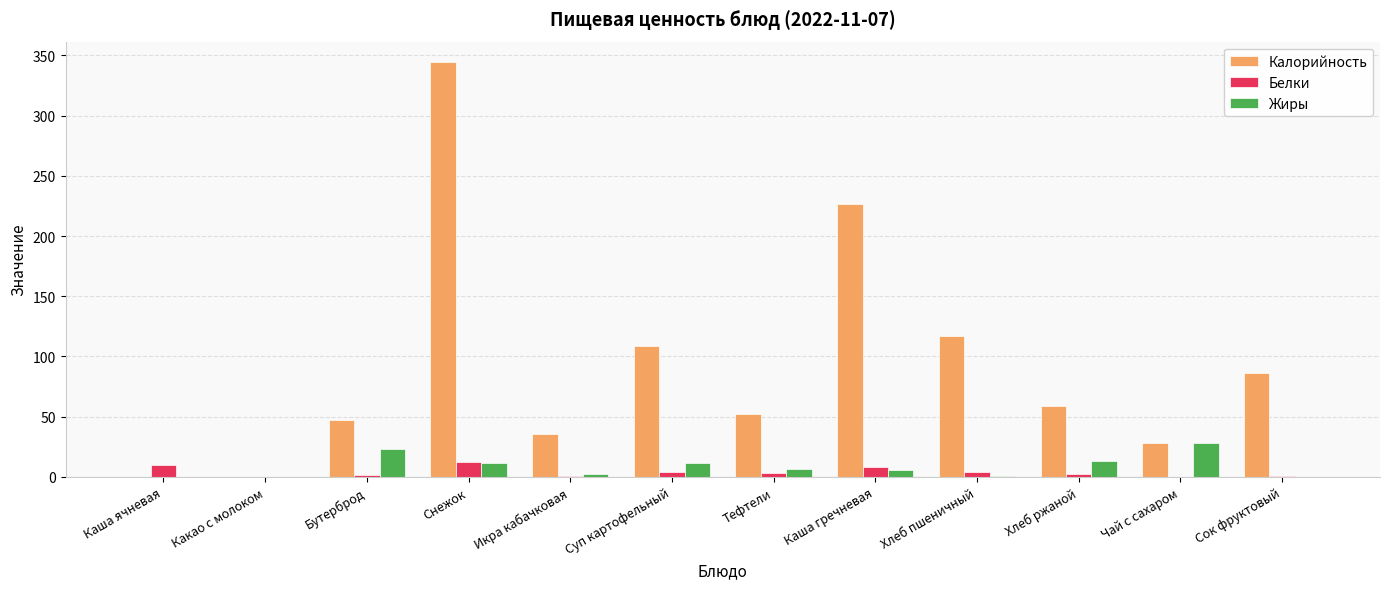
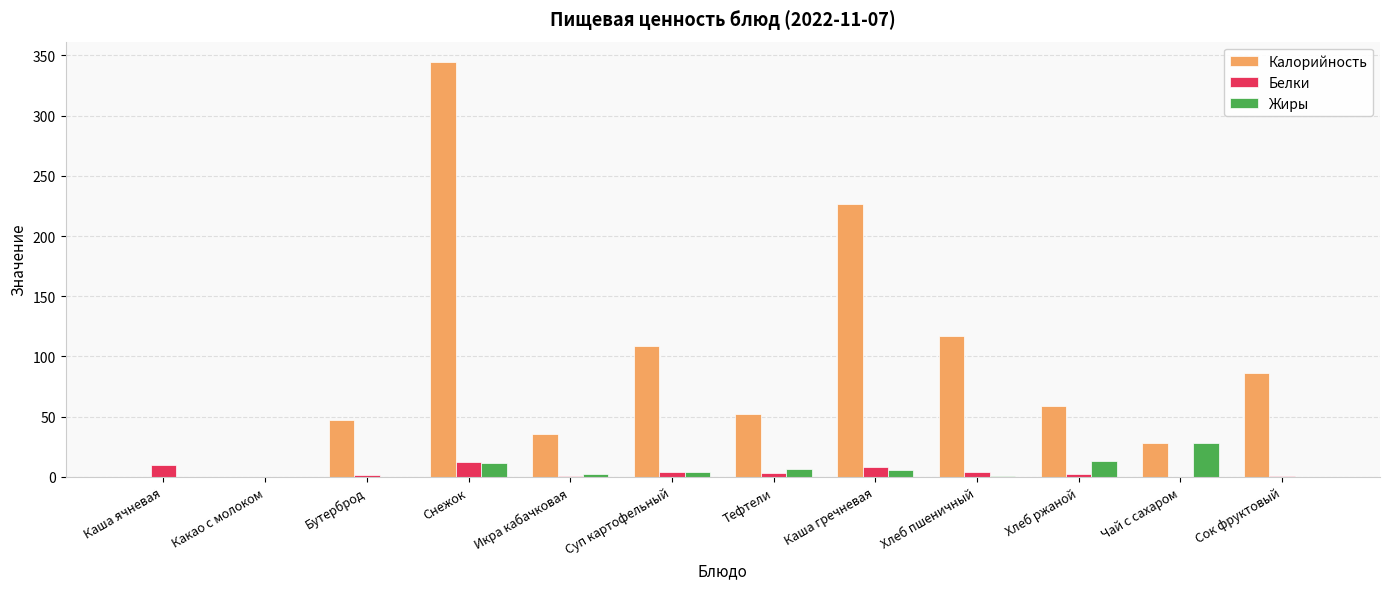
  {
    "Калорийность": {
      "Бутерброд": 47,
      "Снежок": 344,
      "Икра кабачковая": 36,
      "Суп картофельный": 109,
      "Тефтели": 52,
      "Каша гречневая": 227,
      "Хлеб пшеничный": 117,
      "Хлеб ржаной": 59,
      "Чай с сахаром": 28,
      "Сок фруктовый": 87
    },
    "Белки": {
      "Каша ячневая": 10,
      "Какао с молоком": 0,
      "Снежок": 12,
      "Суп картофельный": 4,
      "Тефтели": 4,
      "Каша гречневая": 8,
      "Хлеб пшеничный": 4
    },
    "Жиры": {
      "Каша ячневая": 0,
      "Какао с молоком": 0,
-     "Бутерброд": 24,
+     "Бутерброд": 0,
      "Снежок": 11,
      "Икра кабачковая": 3,
-     "Суп картофельный": 11,
+     "Суп картофельный": 4,
      "Тефтели": 7,
      "Каша гречневая": 6,
      "Хлеб ржаной": 13,
      "Чай с сахаром": 28
    }
  }
